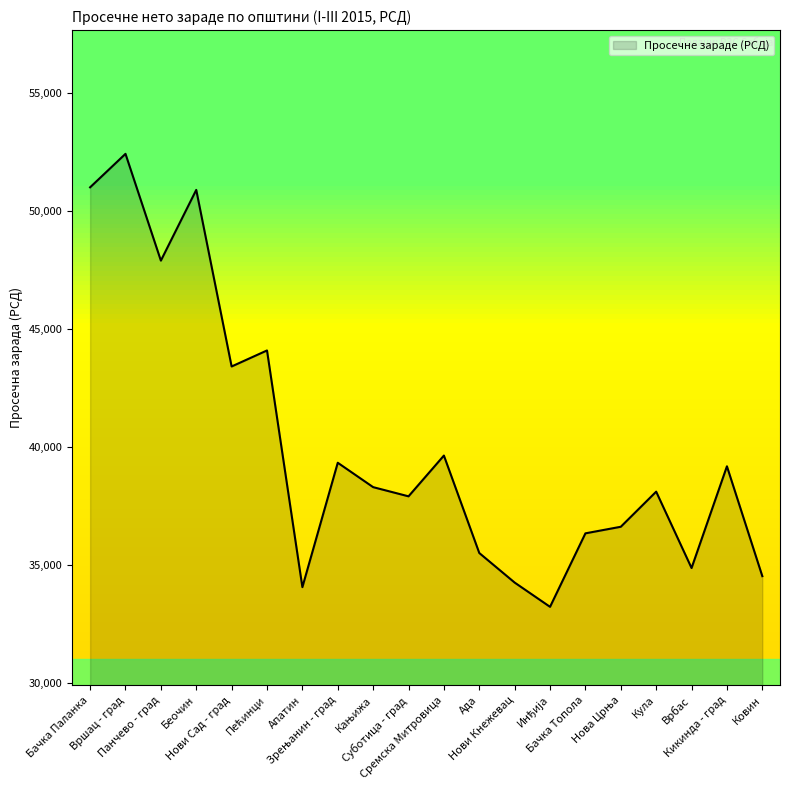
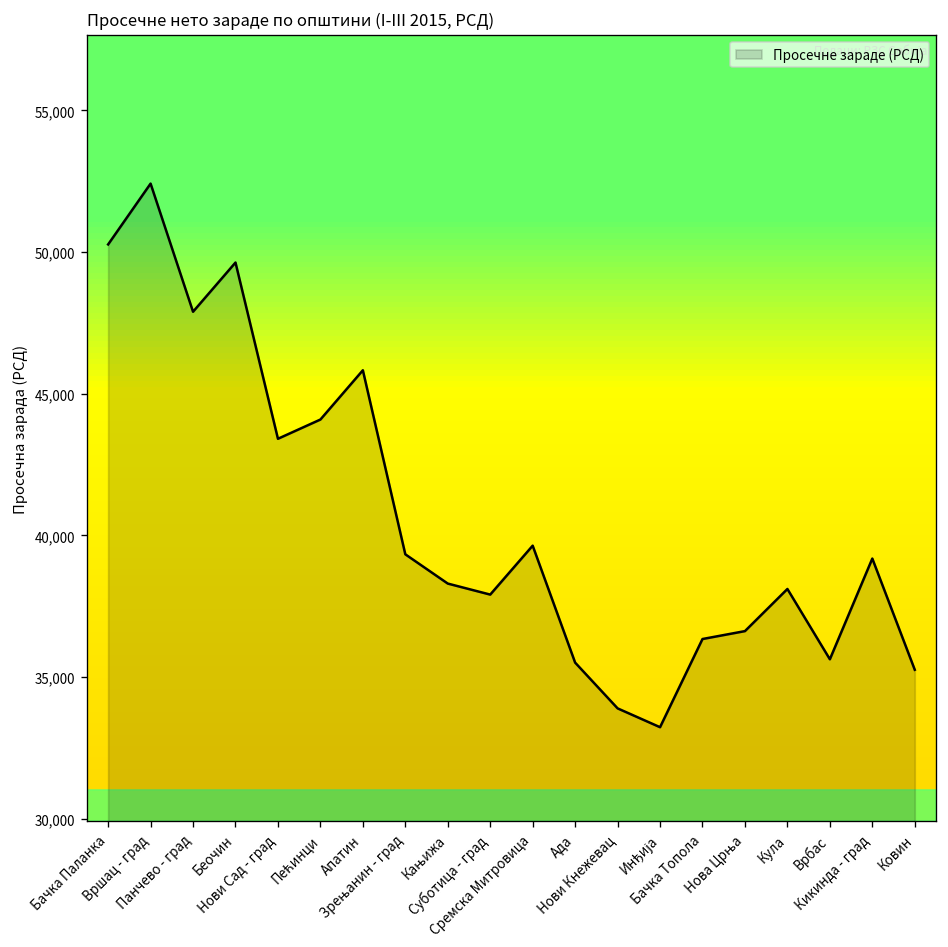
  {
-   "Бачка Паланка": "51,000",
+   "Бачка Паланка": "50,300",
    "Вршац - град": "52,400",
    "Панчево - град": "47,900",
-   "Беочин": "50,900",
+   "Беочин": "49,600",
    "Нови Сад - град": "43,400",
    "Пећинци": "44,100",
-   "Апатин": "34,100",
+   "Апатин": "45,800",
    "Зрењанин - град": "39,300",
    "Кањижа": "38,300",
    "Суботица - град": "37,900",
    "Сремска Митровица": "39,600",
    "Ада": "35,500",
-   "Нови Кнежевац": "34,300",
+   "Нови Кнежевац": "33,900",
    "Инђија": "33,200",
    "Бачка Топола": "36,300",
    "Нова Црња": "36,600",
    "Кула": "38,100",
-   "Врбас": "34,900",
+   "Врбас": "35,600",
    "Кикинда - град": "39,200",
-   "Ковин": "34,500"
+   "Ковин": "35,300"
  }
